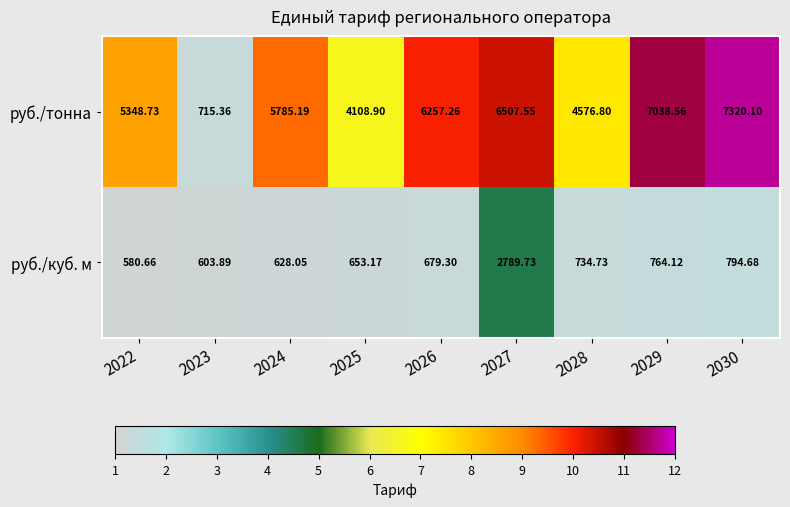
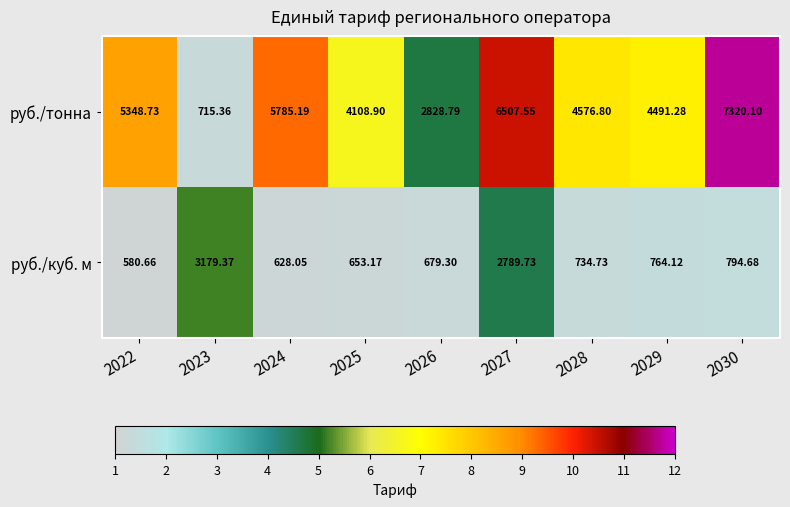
  {
    "руб./тонна": {
      "2022": 5348.73,
      "2023": 715.36,
      "2024": 5785.19,
      "2025": 4108.90,
-     "2026": 6257.26,
+     "2026": 2828.79,
      "2027": 6507.55,
      "2028": 4576.80,
-     "2029": 7038.56,
+     "2029": 4491.28,
      "2030": 7320.10
    },
    "руб./куб. м": {
      "2022": 580.66,
-     "2023": 603.89,
+     "2023": 3179.37,
      "2024": 628.05,
      "2025": 653.17,
      "2026": 679.30,
      "2027": 2789.73,
      "2028": 734.73,
      "2029": 764.12,
      "2030": 794.68
    }
  }
